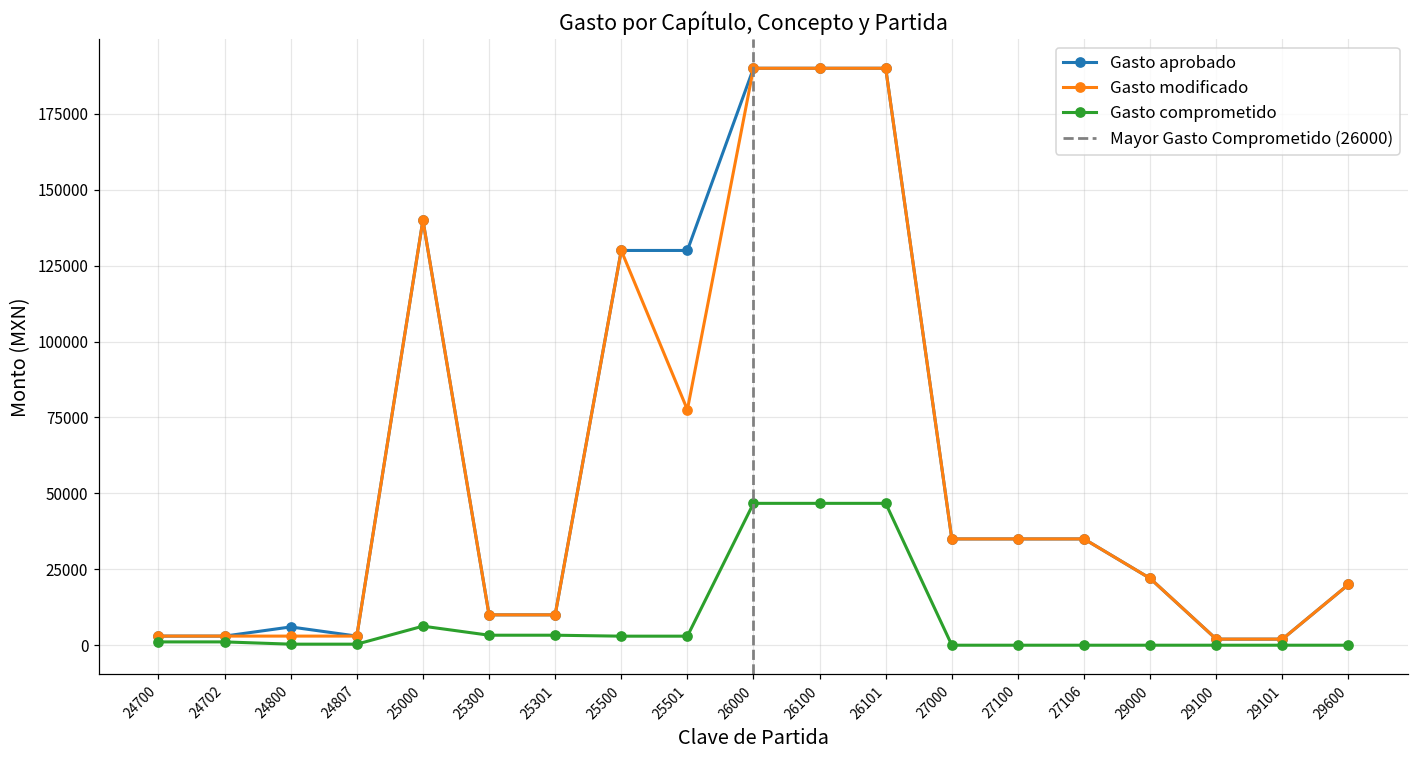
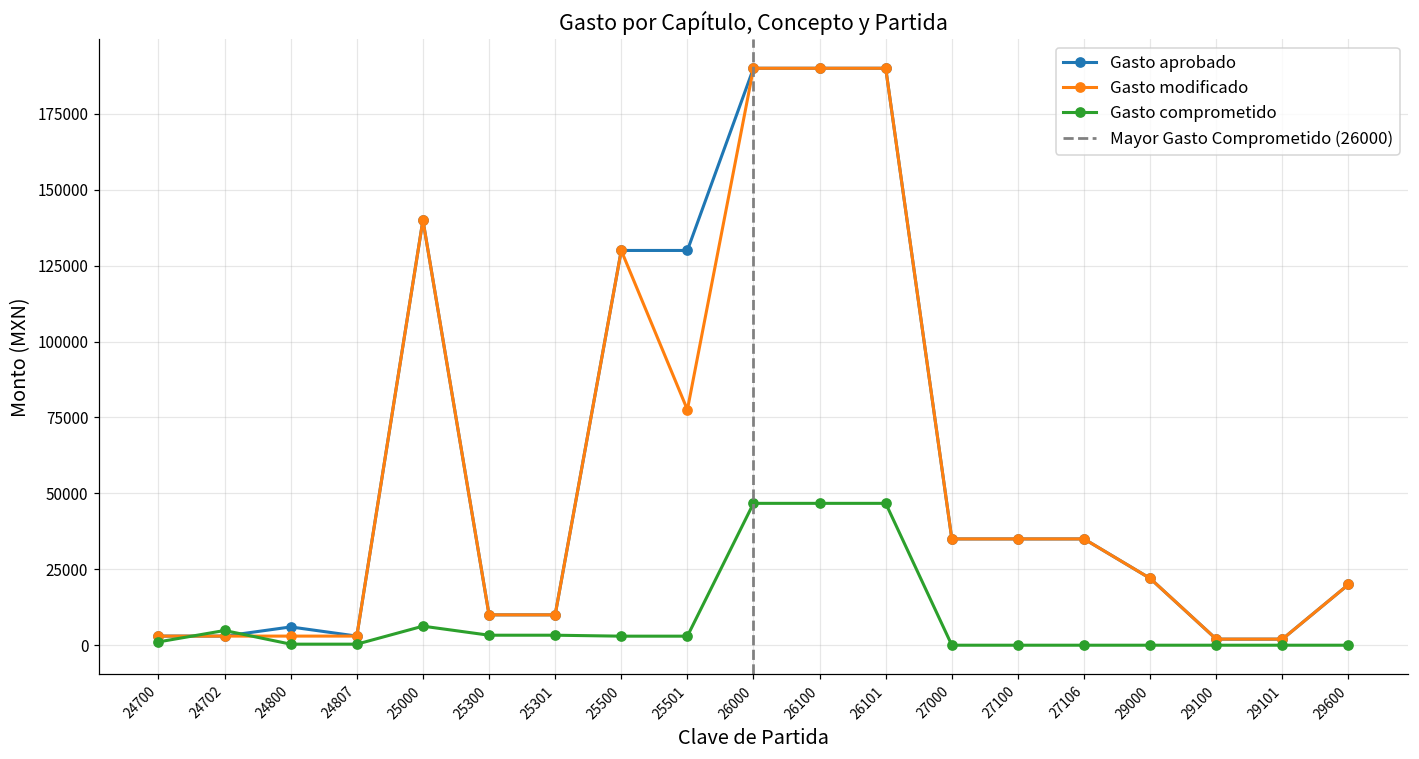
  {
    "Gasto aprobado": {
      "24800": 6000,
      "25501": 130000
    },
    "Gasto modificado": {
      "24800": 3000,
      "25501": 78000
    },
    "Gasto comprometido": {
      "24700": 1000,
-     "24702": 1000,
+     "24702": 5000,
      "24800": 0,
      "24807": 0,
      "25000": 6000,
      "25300": 3000,
      "25301": 3000,
      "25500": 3000,
      "25501": 3000,
      "26000": 47000,
      "26100": 47000,
      "26101": 47000,
      "27000": 0,
      "27100": 0,
      "27106": 0,
      "29000": 0,
      "29100": 0,
      "29101": 0,
      "29600": 0
    }
  }
